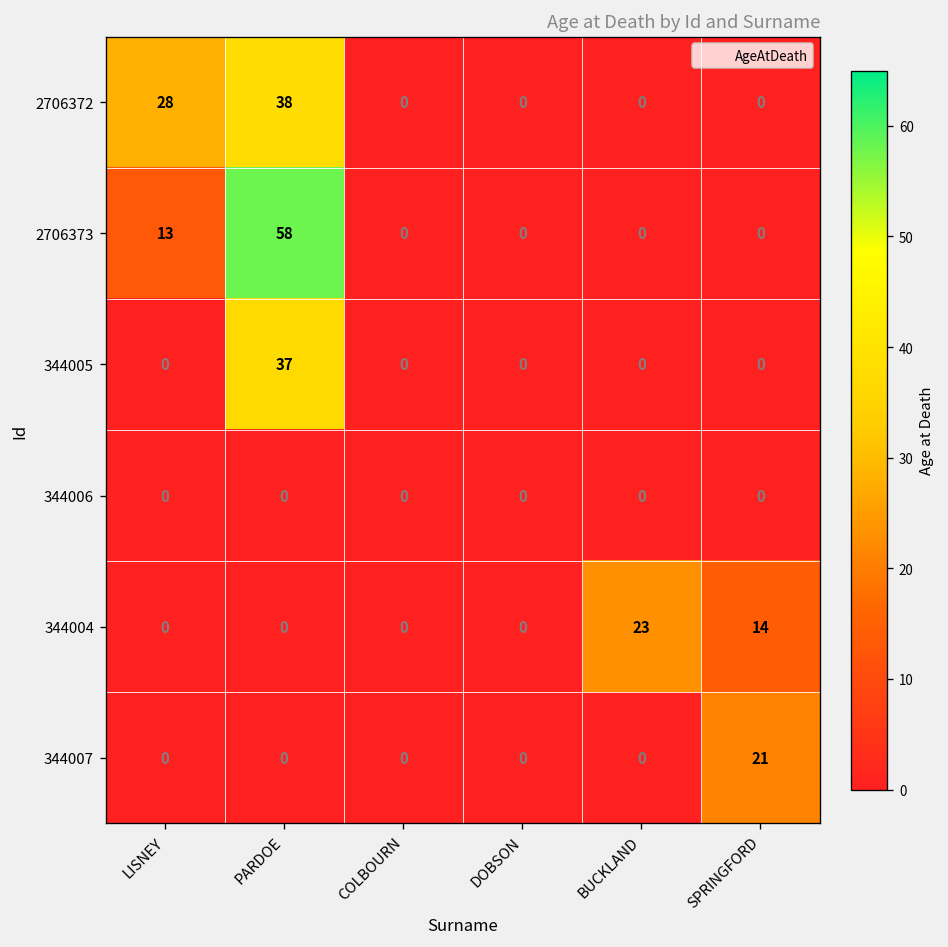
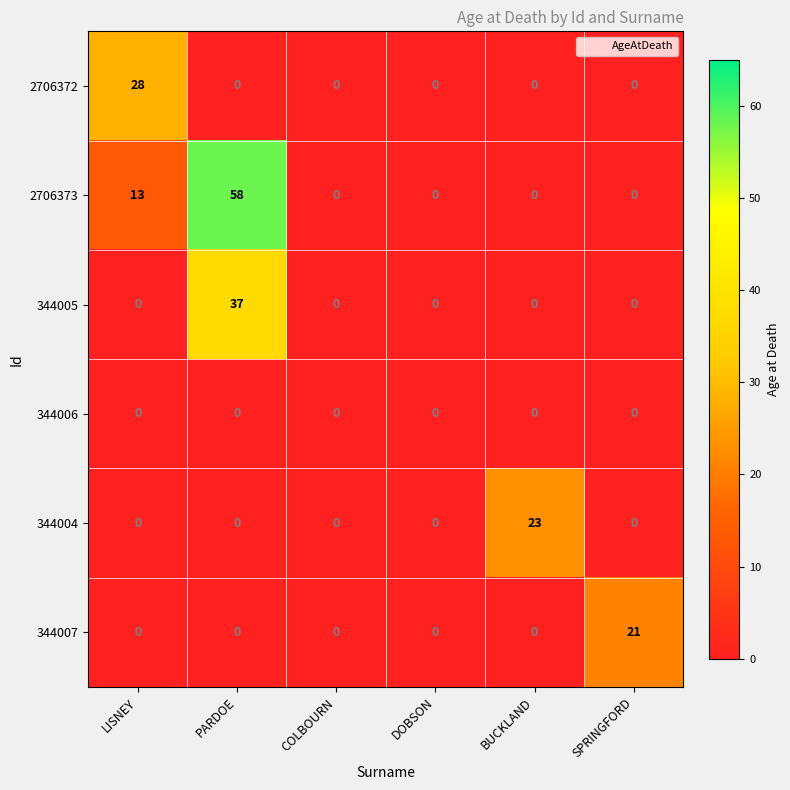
  {
    "2706372": {
      "LISNEY": 28,
-     "PARDOE": 38,
+     "PARDOE": 0,
      "COLBOURN": 0,
      "DOBSON": 0,
      "BUCKLAND": 0,
      "SPRINGFORD": 0
    },
    "2706373": {
      "LISNEY": 13,
      "PARDOE": 58,
      "COLBOURN": 0,
      "DOBSON": 0,
      "BUCKLAND": 0,
      "SPRINGFORD": 0
    },
    "344005": {
      "LISNEY": 0,
      "PARDOE": 37,
      "COLBOURN": 0,
      "DOBSON": 0,
      "BUCKLAND": 0,
      "SPRINGFORD": 0
    },
    "344006": {
      "LISNEY": 0,
      "PARDOE": 0,
      "COLBOURN": 0,
      "DOBSON": 0,
      "BUCKLAND": 0,
      "SPRINGFORD": 0
    },
    "344004": {
      "LISNEY": 0,
      "PARDOE": 0,
      "COLBOURN": 0,
      "DOBSON": 0,
      "BUCKLAND": 23,
-     "SPRINGFORD": 14
+     "SPRINGFORD": 0
    },
    "344007": {
      "LISNEY": 0,
      "PARDOE": 0,
      "COLBOURN": 0,
      "DOBSON": 0,
      "BUCKLAND": 0,
      "SPRINGFORD": 21
    }
  }
